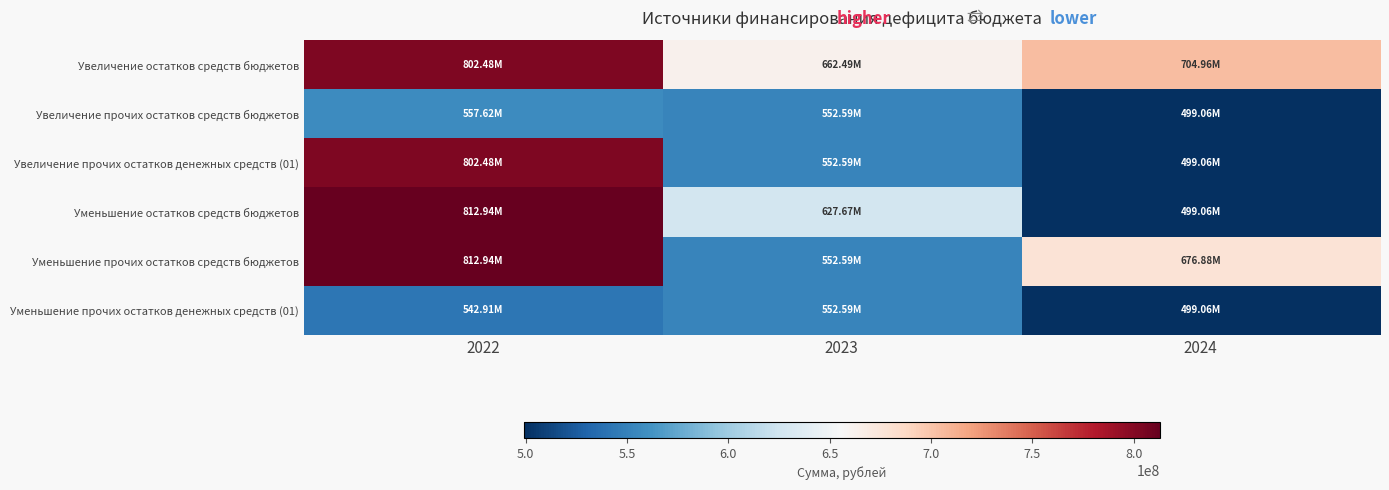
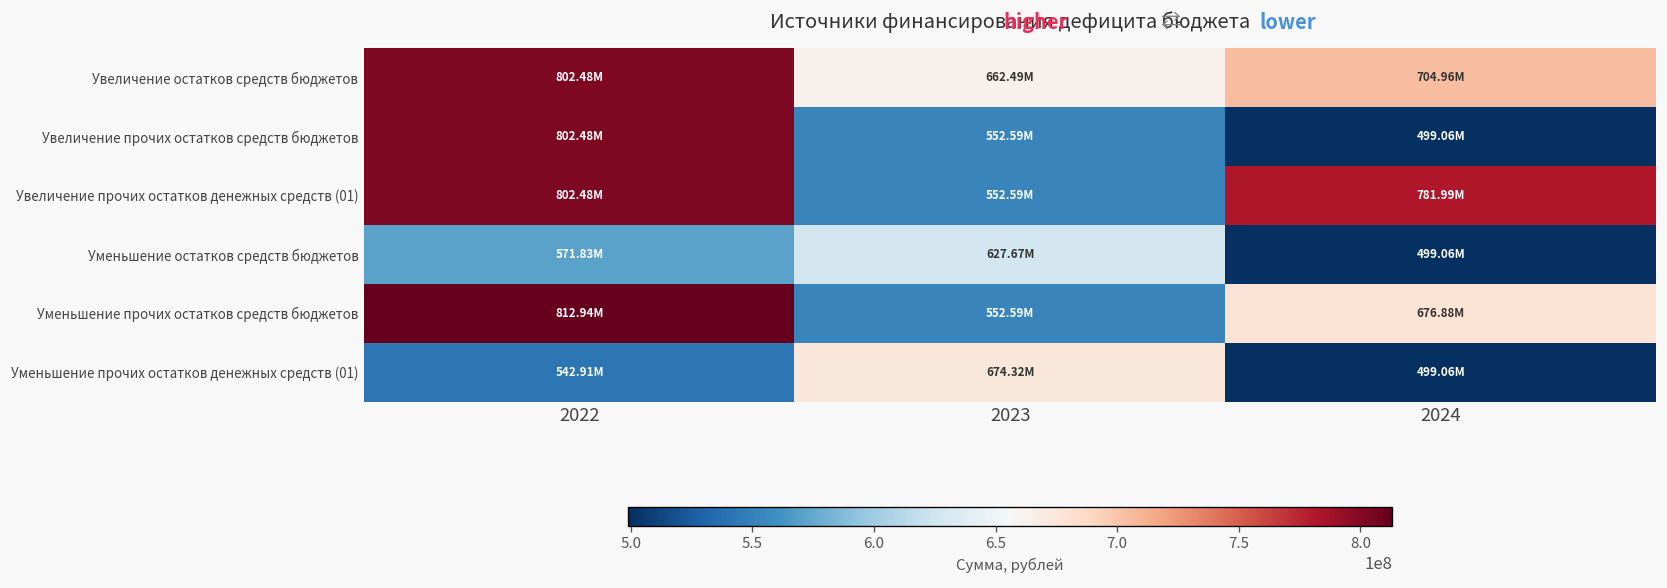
  {
    "Увеличение остатков средств бюджетов": {
      "2022": "802.48M",
      "2023": "662.49M",
      "2024": "704.96M"
    },
    "Увеличение прочих остатков средств бюджетов": {
-     "2022": "557.62M",
+     "2022": "802.48M",
      "2023": "552.59M",
      "2024": "499.06M"
    },
    "Увеличение прочих остатков денежных средств (01)": {
      "2022": "802.48M",
      "2023": "552.59M",
-     "2024": "499.06M"
+     "2024": "781.99M"
    },
    "Уменьшение остатков средств бюджетов": {
-     "2022": "812.94M",
+     "2022": "571.83M",
      "2023": "627.67M",
      "2024": "499.06M"
    },
    "Уменьшение прочих остатков средств бюджетов": {
      "2022": "812.94M",
      "2023": "552.59M",
      "2024": "676.88M"
    },
    "Уменьшение прочих остатков денежных средств (01)": {
      "2022": "542.91M",
-     "2023": "552.59M",
+     "2023": "674.32M",
      "2024": "499.06M"
    }
  }
